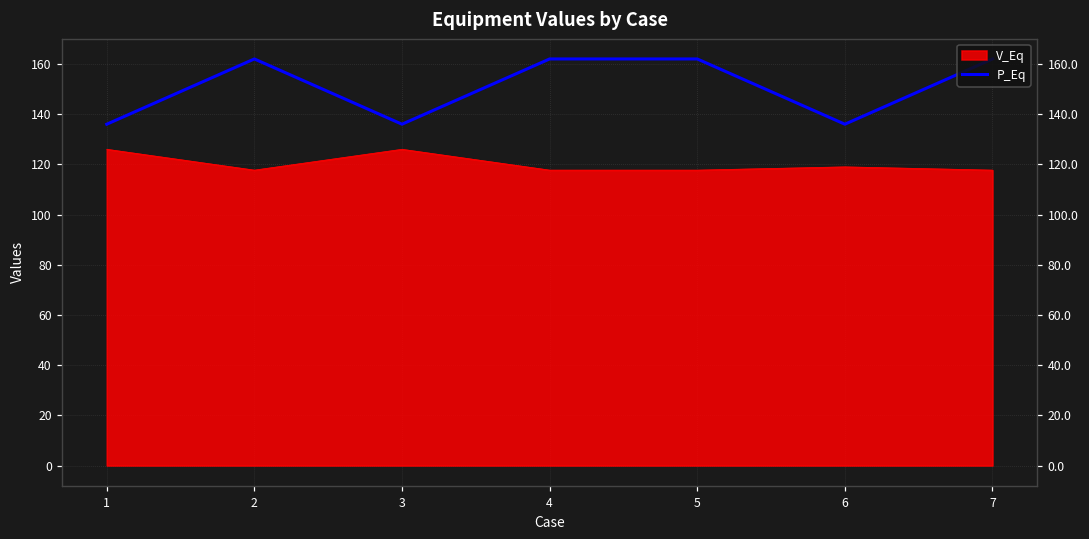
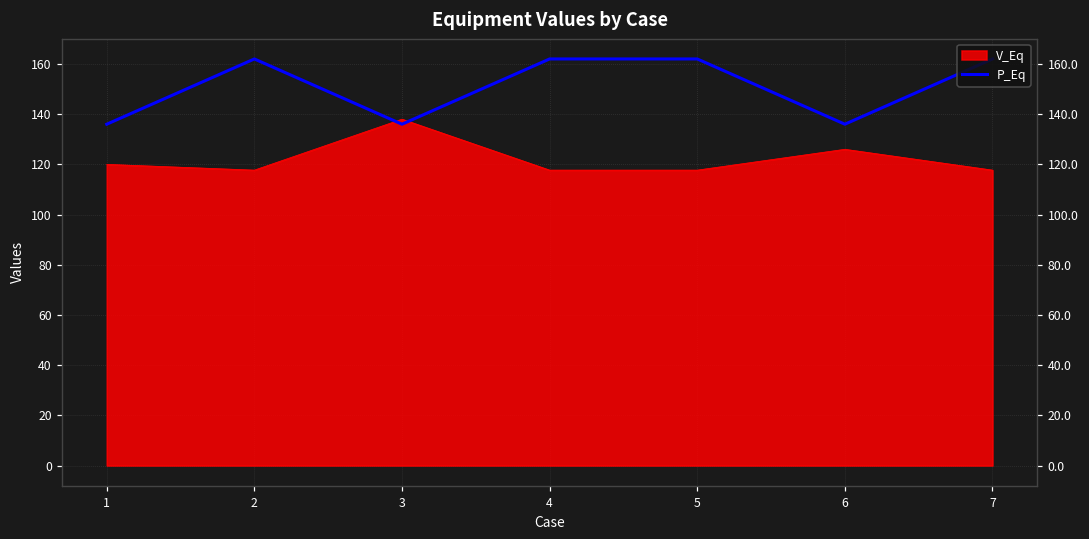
  {
    "V_Eq": {
-     "1": 126,
+     "1": 120,
      "2": 118,
-     "3": 126,
+     "3": 138,
      "4": 118,
      "5": 118,
-     "6": 119,
+     "6": 126,
      "7": 118
    },
    "P_Eq": {
      "1": 136,
      "2": 162,
      "3": 136,
      "4": 162,
      "5": 162,
      "6": 136
    }
  }
